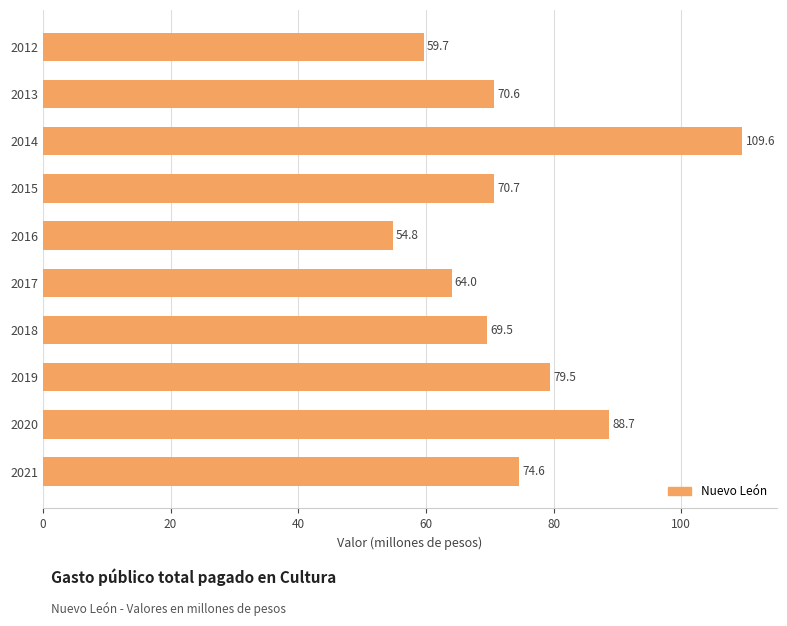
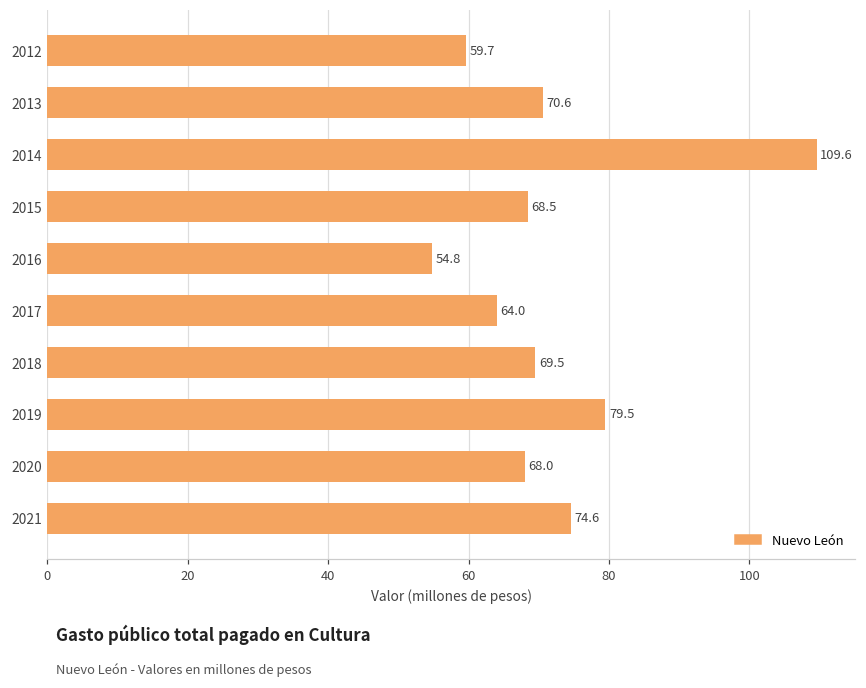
  {
    "2012": 59.7,
    "2013": 70.6,
    "2014": 109.6,
-   "2015": 70.7,
+   "2015": 68.5,
    "2016": 54.8,
    "2017": 64.0,
    "2018": 69.5,
    "2019": 79.5,
-   "2020": 88.7,
+   "2020": 68.0,
    "2021": 74.6
  }
